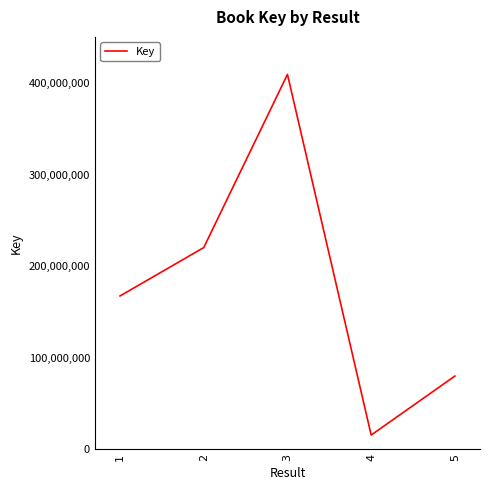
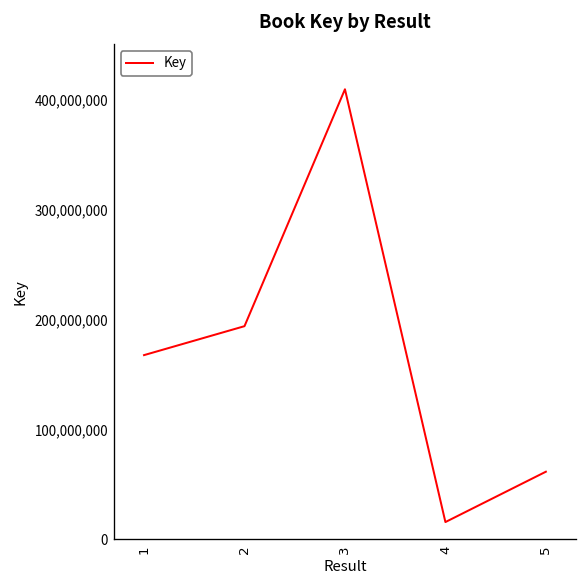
  {
    "1": "170,000,000",
-   "2": "220,000,000",
+   "2": "190,000,000",
    "3": "410,000,000",
    "4": "20,000,000",
-   "5": "80,000,000"
+   "5": "60,000,000"
  }
